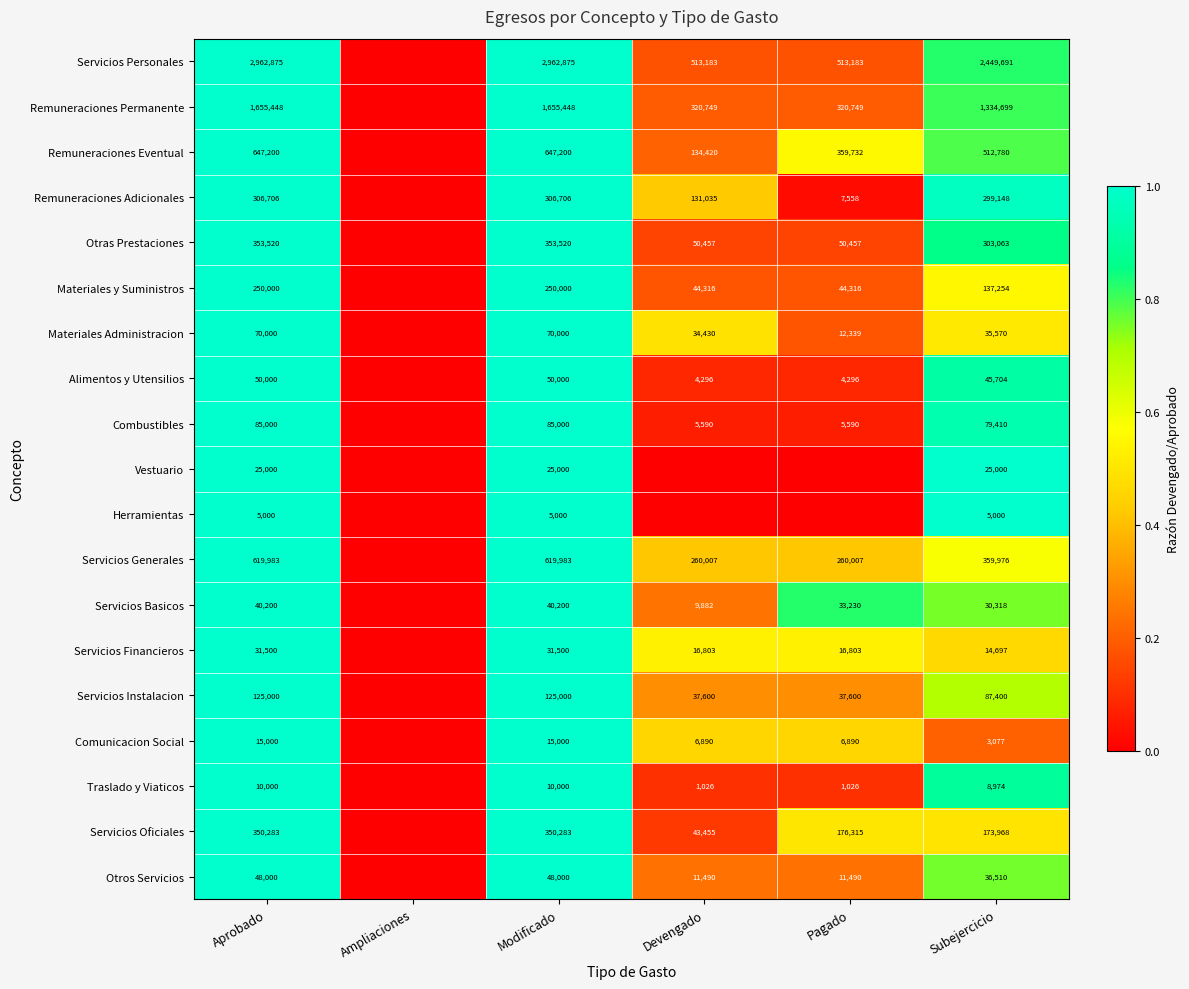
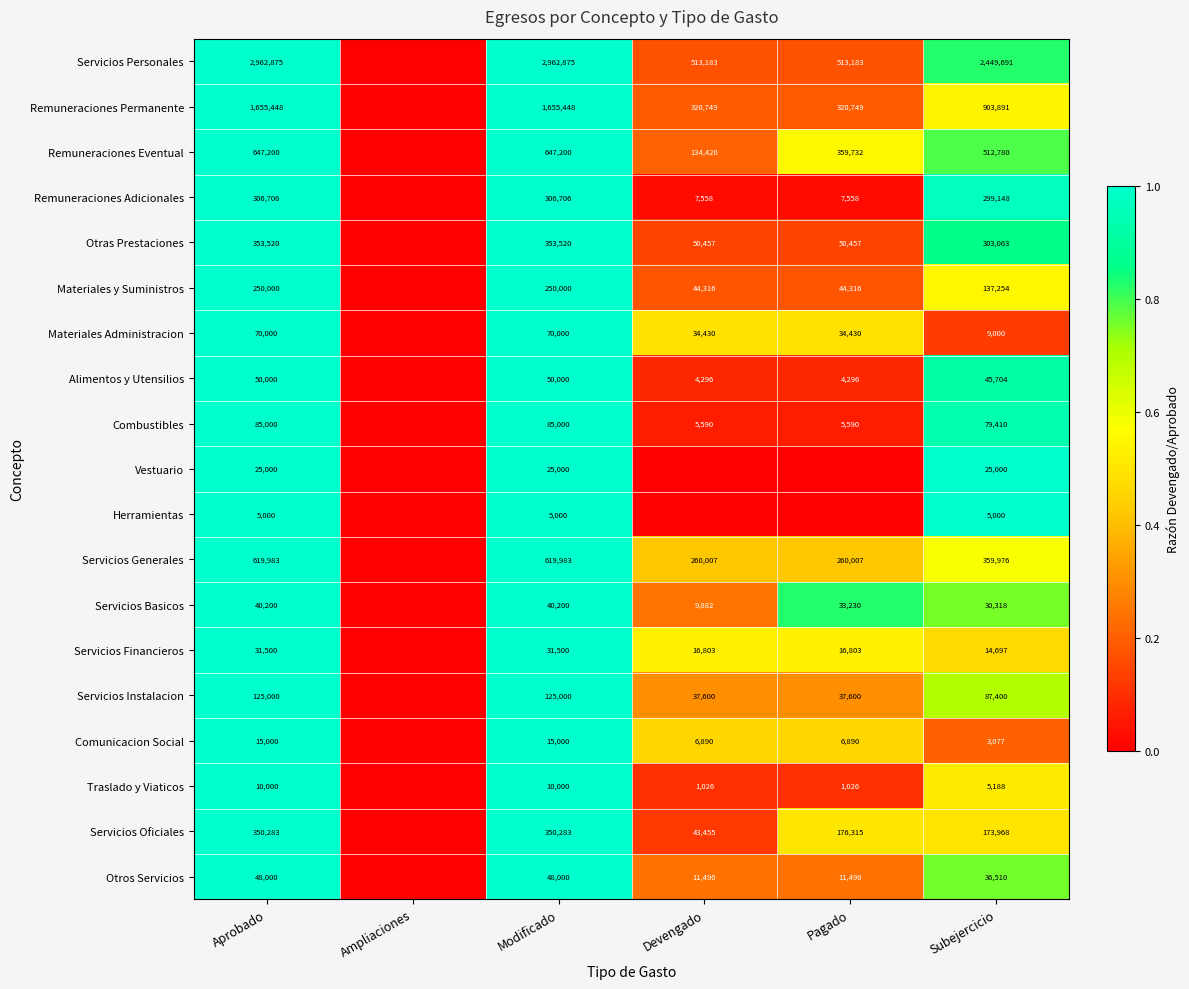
  {
    "Servicios Personales": {
      "Aprobado": "2,962,875",
      "Modificado": "2,962,875",
      "Devengado": "513,183",
      "Pagado": "513,183",
      "Subejercicio": "2,449,691"
    },
    "Remuneraciones Permanente": {
      "Aprobado": "1,655,448",
      "Modificado": "1,655,448",
      "Devengado": "320,749",
      "Pagado": "320,749",
-     "Subejercicio": "1,334,699"
+     "Subejercicio": "903,891"
    },
    "Remuneraciones Eventual": {
      "Aprobado": "647,200",
      "Modificado": "647,200",
      "Devengado": "134,420",
      "Pagado": "359,732",
      "Subejercicio": "512,780"
    },
    "Remuneraciones Adicionales": {
      "Aprobado": "306,706",
      "Modificado": "306,706",
-     "Devengado": "131,035",
+     "Devengado": "7,558",
      "Pagado": "7,558",
      "Subejercicio": "299,148"
    },
    "Otras Prestaciones": {
      "Aprobado": "353,520",
      "Modificado": "353,520",
      "Devengado": "50,457",
      "Pagado": "50,457",
      "Subejercicio": "303,063"
    },
    "Materiales y Suministros": {
      "Aprobado": "250,000",
      "Modificado": "250,000",
      "Devengado": "44,316",
      "Pagado": "44,316",
      "Subejercicio": "137,254"
    },
    "Materiales Administracion": {
      "Aprobado": "70,000",
      "Modificado": "70,000",
      "Devengado": "34,430",
-     "Pagado": "12,339",
-     "Subejercicio": "35,570"
+     "Pagado": "34,430",
+     "Subejercicio": "9,000"
    },
    "Alimentos y Utensilios": {
      "Aprobado": "50,000",
      "Modificado": "50,000",
      "Devengado": "4,296",
      "Pagado": "4,296",
      "Subejercicio": "45,704"
    },
    "Combustibles": {
      "Aprobado": "85,000",
      "Modificado": "85,000",
      "Devengado": "5,590",
      "Pagado": "5,590",
      "Subejercicio": "79,410"
    },
    "Vestuario": {
      "Aprobado": "25,000",
      "Modificado": "25,000",
      "Subejercicio": "25,000"
    },
    "Herramientas": {
      "Aprobado": "5,000",
      "Modificado": "5,000",
      "Subejercicio": "5,000"
    },
    "Servicios Generales": {
      "Aprobado": "619,983",
      "Modificado": "619,983",
      "Devengado": "260,007",
      "Pagado": "260,007",
      "Subejercicio": "359,976"
    },
    "Servicios Basicos": {
      "Aprobado": "40,200",
      "Modificado": "40,200",
      "Devengado": "9,882",
      "Pagado": "33,230",
      "Subejercicio": "30,318"
    },
    "Servicios Financieros": {
      "Aprobado": "31,500",
      "Modificado": "31,500",
      "Devengado": "16,803",
      "Pagado": "16,803",
      "Subejercicio": "14,697"
    },
    "Servicios Instalacion": {
      "Aprobado": "125,000",
      "Modificado": "125,000",
      "Devengado": "37,600",
      "Pagado": "37,600",
      "Subejercicio": "87,400"
    },
    "Comunicacion Social": {
      "Aprobado": "15,000",
      "Modificado": "15,000",
      "Devengado": "6,890",
      "Pagado": "6,890",
      "Subejercicio": "3,077"
    },
    "Traslado y Viaticos": {
      "Aprobado": "10,000",
      "Modificado": "10,000",
      "Devengado": "1,026",
      "Pagado": "1,026",
-     "Subejercicio": "8,974"
+     "Subejercicio": "5,188"
    },
    "Servicios Oficiales": {
      "Aprobado": "350,283",
      "Modificado": "350,283",
      "Devengado": "43,455",
      "Pagado": "176,315",
      "Subejercicio": "173,968"
    },
    "Otros Servicios": {
      "Aprobado": "48,000",
      "Modificado": "48,000",
      "Devengado": "11,490",
      "Pagado": "11,490",
      "Subejercicio": "36,510"
    }
  }
